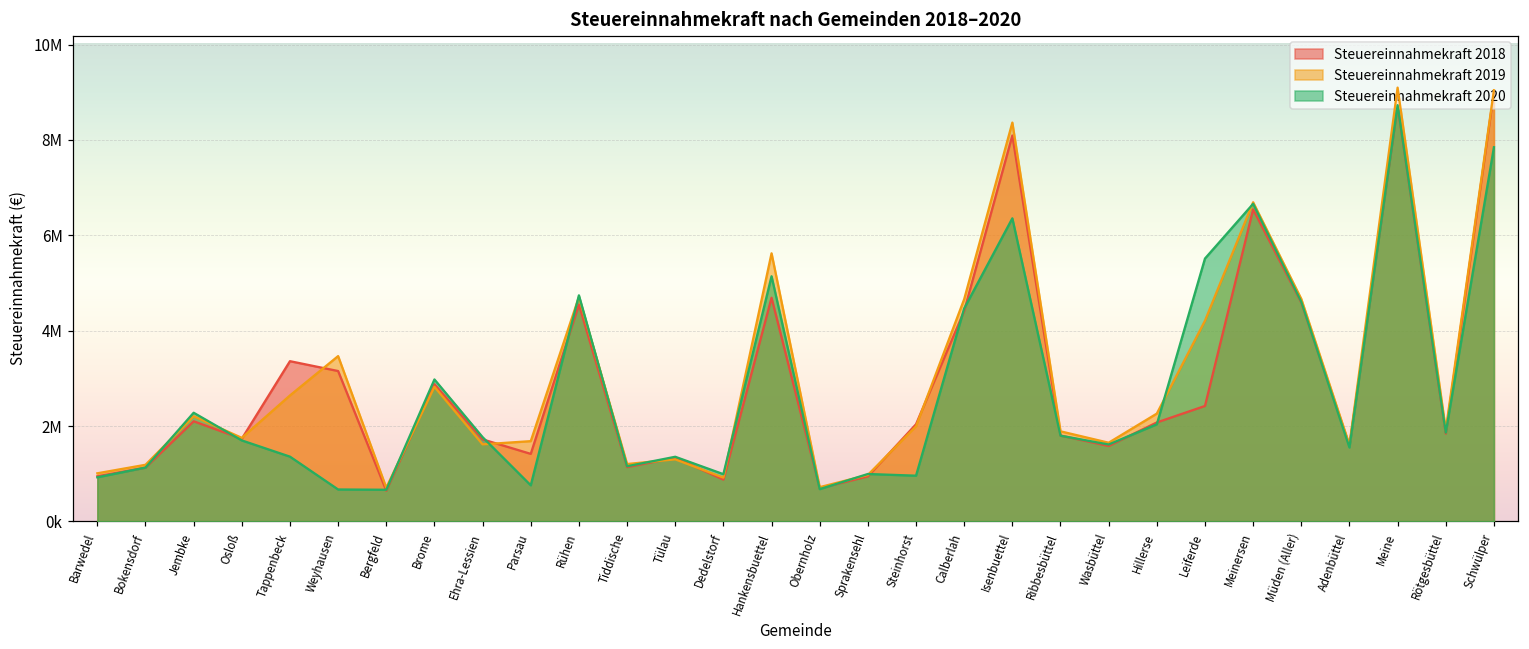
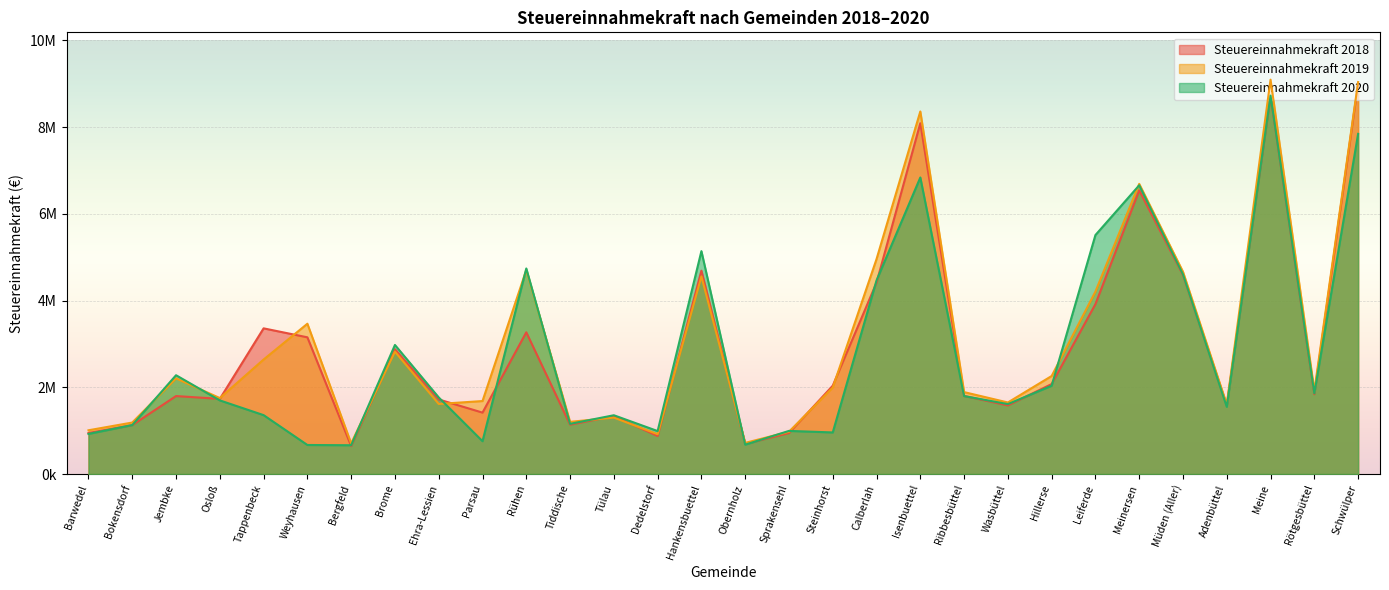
  {
    "Steuereinnahmekraft 2018": {
-     "Jembke": 2100000,
+     "Jembke": 1800000,
      "Tappenbeck": 3400000,
      "Weyhausen": 3200000,
      "Parsau": 1400000,
-     "Rühen": 4500000,
+     "Rühen": 3300000,
      "Hankensbuettel": 4700000,
      "Isenbuettel": 8100000,
-     "Leiferde": 2400000,
+     "Leiferde": 3900000,
      "Meinersen": 6500000
    },
    "Steuereinnahmekraft 2019": {
      "Barwedel": 1000000,
      "Bokensdorf": 1200000,
      "Jembke": 2200000,
      "Tappenbeck": 2600000,
      "Weyhausen": 3500000,
      "Ehra-Lessien": 1600000,
      "Parsau": 1700000,
-     "Hankensbuettel": 5600000,
-     "Calberlah": 4700000,
+     "Hankensbuettel": 4600000,
+     "Calberlah": 5000000,
      "Isenbuettel": 8400000,
      "Ribbesbüttel": 1900000,
      "Hillerse": 2300000,
      "Leiferde": 4200000,
      "Müden (Aller)": 4700000
    },
    "Steuereinnahmekraft 2020": {
      "Jembke": 2300000,
      "Tappenbeck": 1400000,
      "Weyhausen": 700000,
      "Brome": 3000000,
      "Parsau": 800000,
      "Dedelstorf": 1000000,
      "Hankensbuettel": 5100000,
      "Steinhorst": 1000000,
-     "Isenbuettel": 6400000,
+     "Isenbuettel": 6800000,
      "Leiferde": 5500000,
      "Schwülper": 7800000
    }
  }
